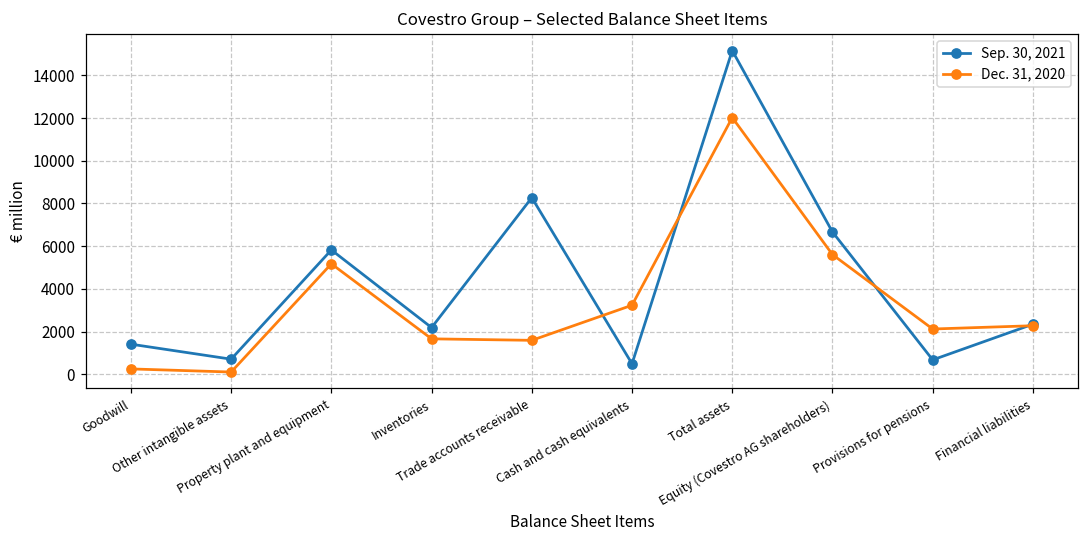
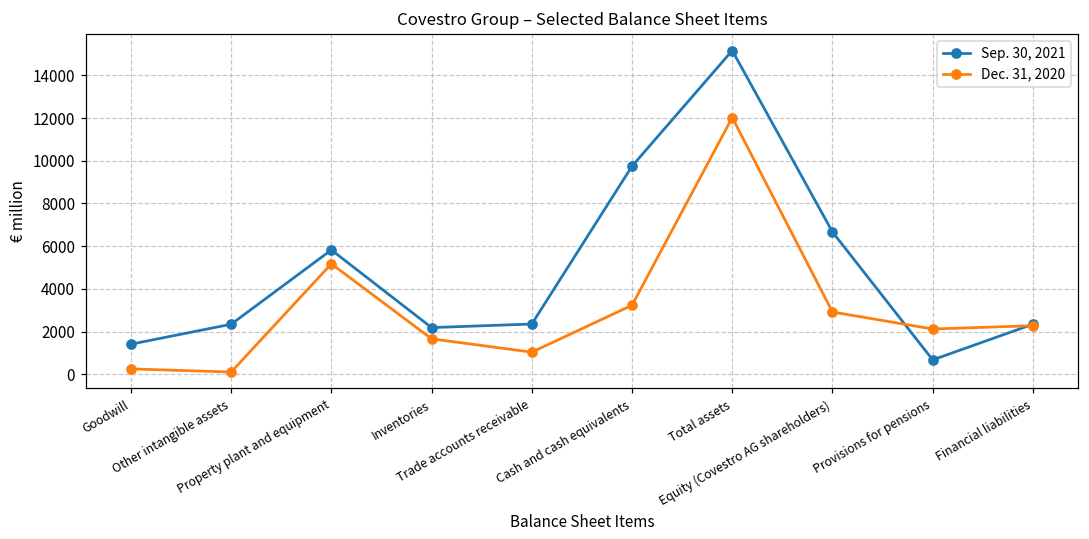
  {
    "Sep. 30, 2021": {
      "Goodwill": 1400,
-     "Other intangible assets": 700,
+     "Other intangible assets": 2300,
      "Property plant and equipment": 5800,
      "Inventories": 2200,
-     "Trade accounts receivable": 8300,
-     "Cash and cash equivalents": 500,
+     "Trade accounts receivable": 2400,
+     "Cash and cash equivalents": 9700,
      "Total assets": 15200,
      "Equity (Covestro AG shareholders)": 6700,
      "Provisions for pensions": 700
    },
    "Dec. 31, 2020": {
      "Goodwill": 300,
      "Other intangible assets": 100,
      "Property plant and equipment": 5200,
      "Inventories": 1700,
-     "Trade accounts receivable": 1600,
+     "Trade accounts receivable": 1000,
      "Cash and cash equivalents": 3200,
      "Total assets": 12000,
-     "Equity (Covestro AG shareholders)": 5600,
+     "Equity (Covestro AG shareholders)": 2900,
      "Provisions for pensions": 2100
    }
  }
